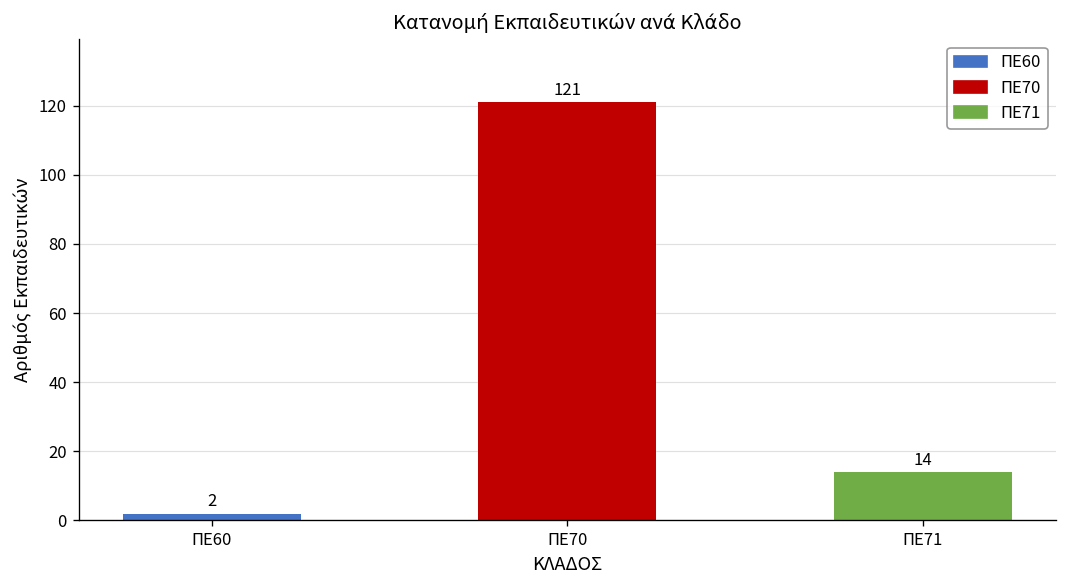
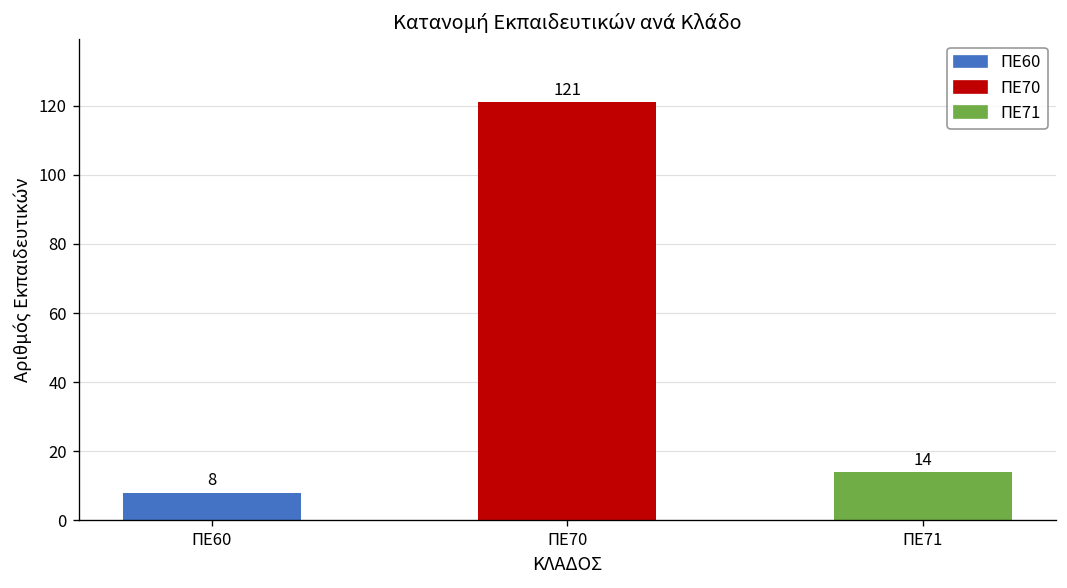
  {
-   "ΠΕ60": 2,
+   "ΠΕ60": 8,
    "ΠΕ70": 121,
    "ΠΕ71": 14
  }
